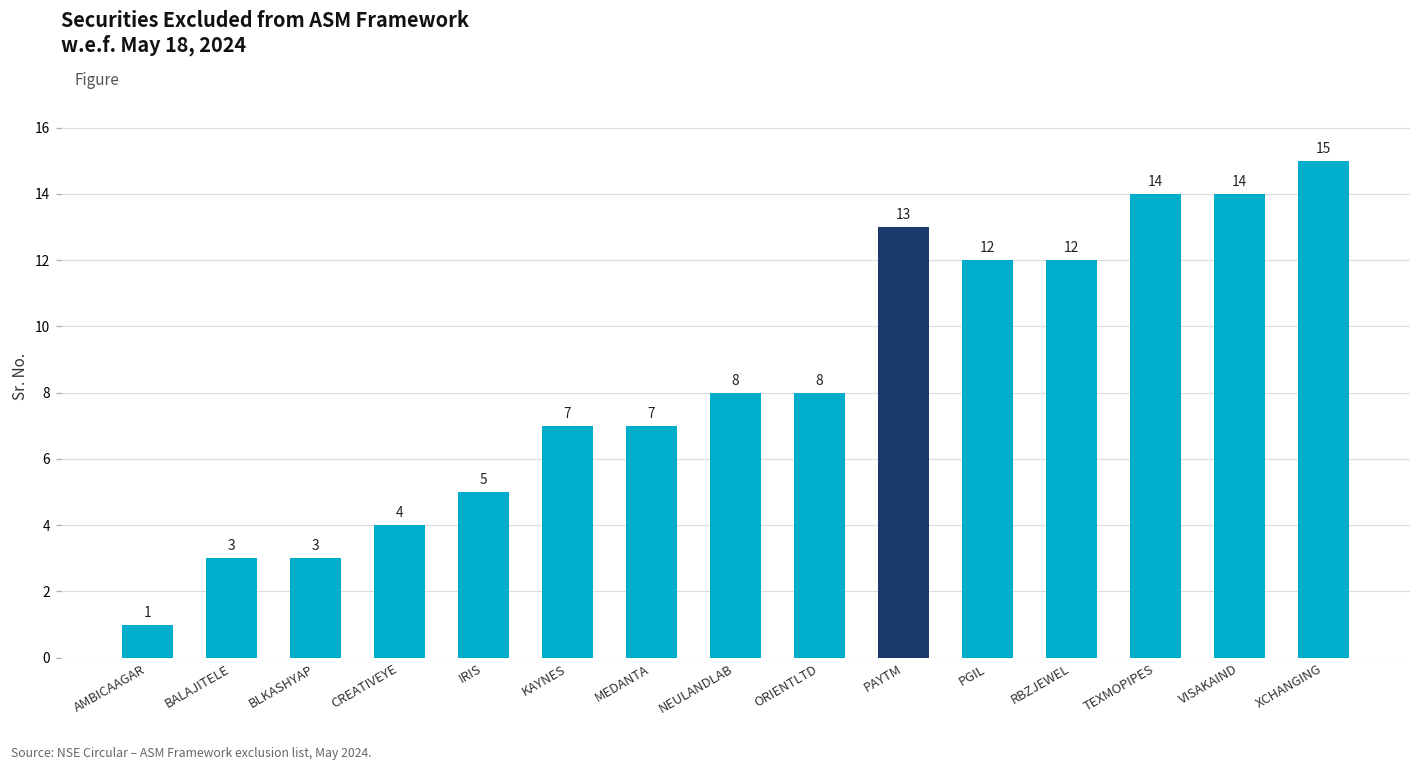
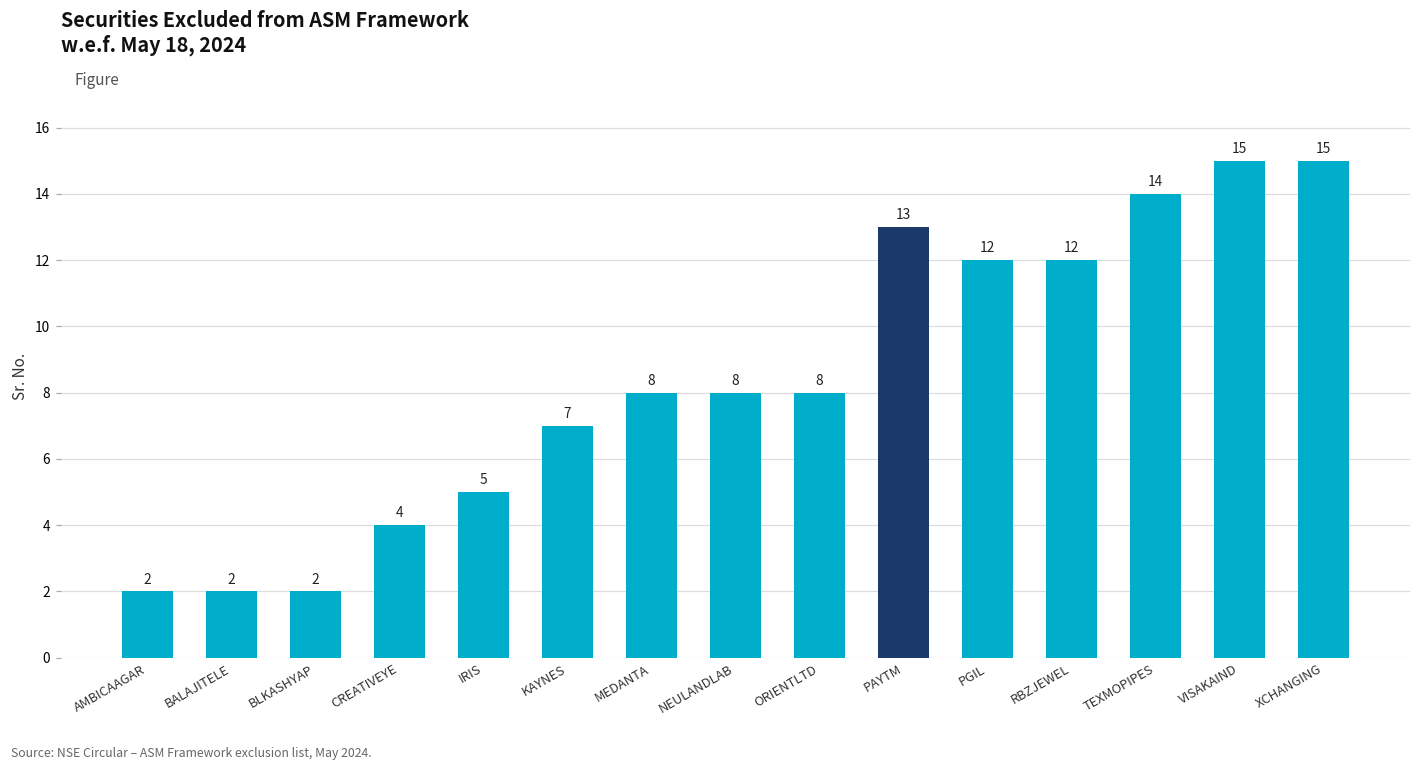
  {
-   "AMBICAAGAR": 1,
-   "BALAJITELE": 3,
-   "BLKASHYAP": 3,
+   "AMBICAAGAR": 2,
+   "BALAJITELE": 2,
+   "BLKASHYAP": 2,
    "CREATIVEYE": 4,
    "IRIS": 5,
    "KAYNES": 7,
-   "MEDANTA": 7,
+   "MEDANTA": 8,
    "NEULANDLAB": 8,
    "ORIENTLTD": 8,
    "PAYTM": 13,
    "PGIL": 12,
    "RBZJEWEL": 12,
    "TEXMOPIPES": 14,
-   "VISAKAIND": 14,
+   "VISAKAIND": 15,
    "XCHANGING": 15
  }
